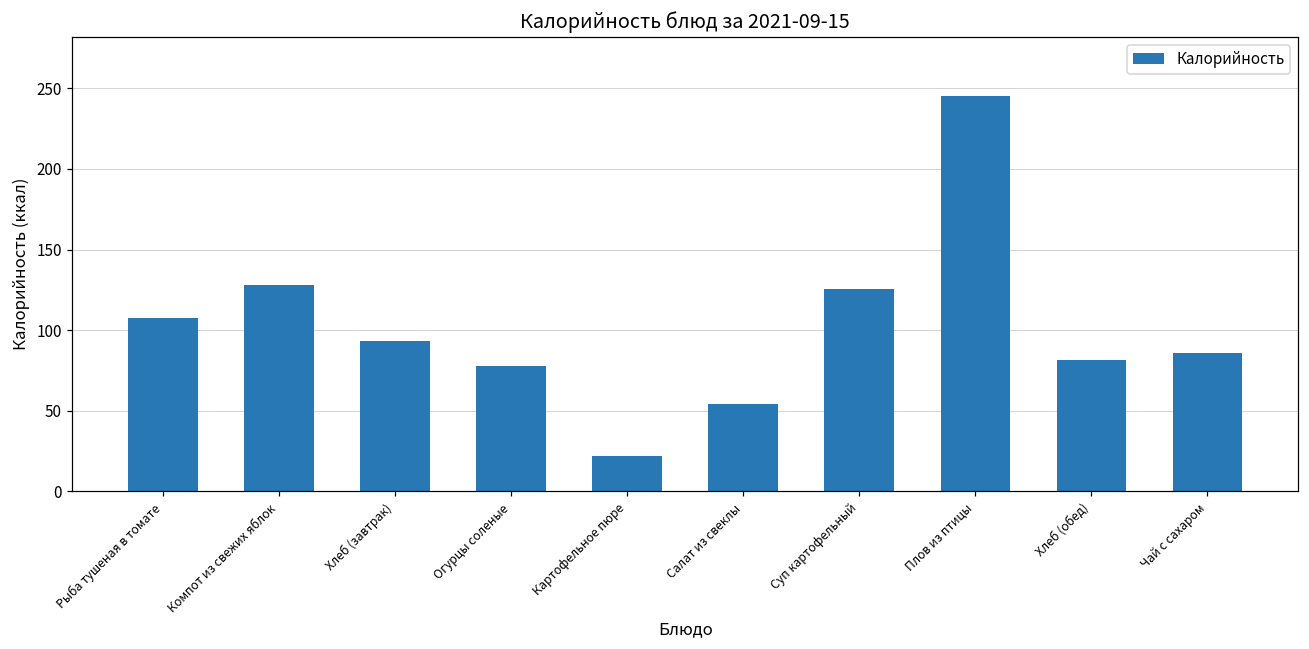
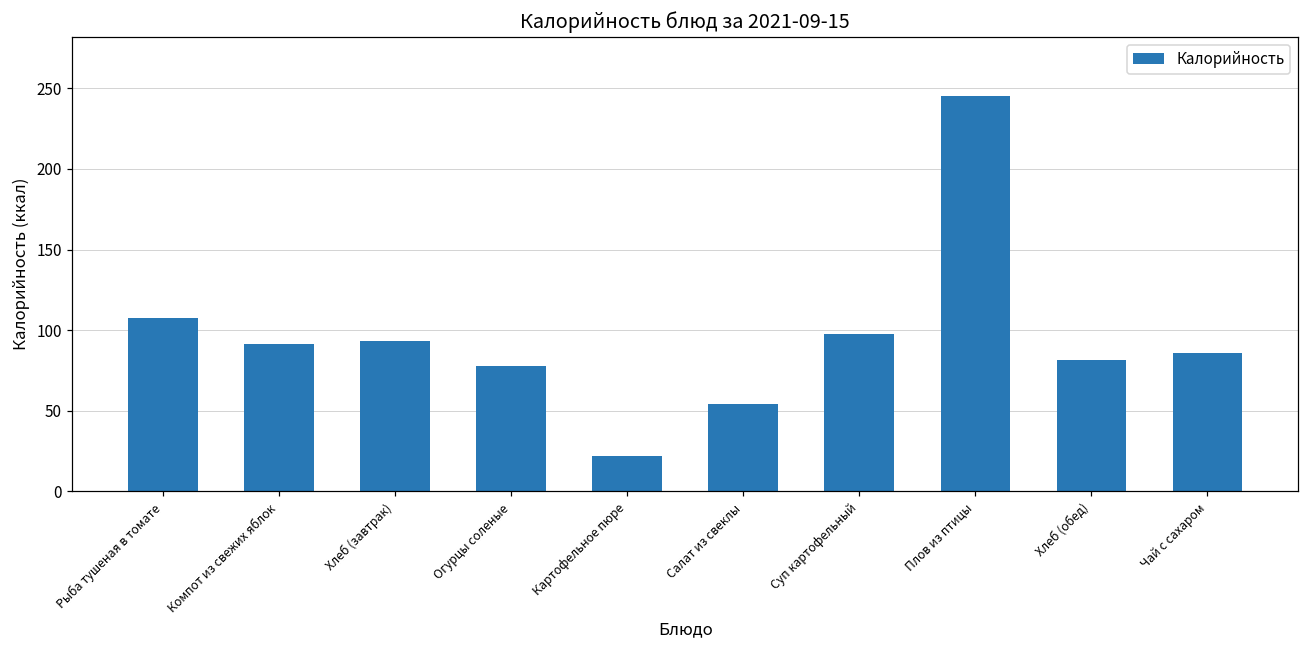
  {
    "Рыба тушеная в томате": 107,
-   "Компот из свежих яблок": 128,
+   "Компот из свежих яблок": 91,
    "Хлеб (завтрак)": 93,
    "Огурцы соленые": 78,
    "Картофельное пюре": 22,
    "Салат из свеклы": 54,
-   "Суп картофельный": 126,
+   "Суп картофельный": 97,
    "Плов из птицы": 245,
    "Хлеб (обед)": 82,
    "Чай с сахаром": 86
  }
